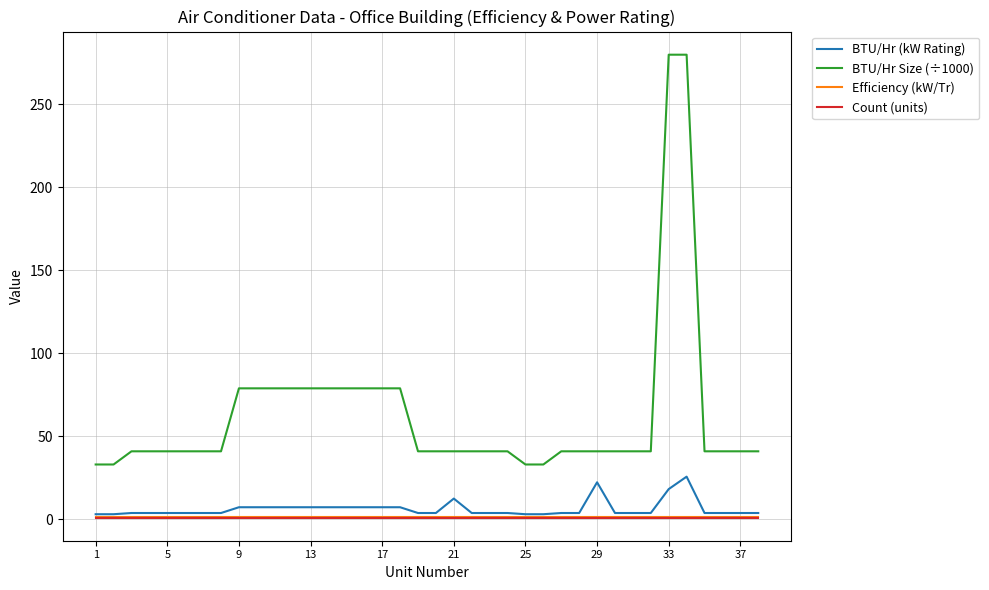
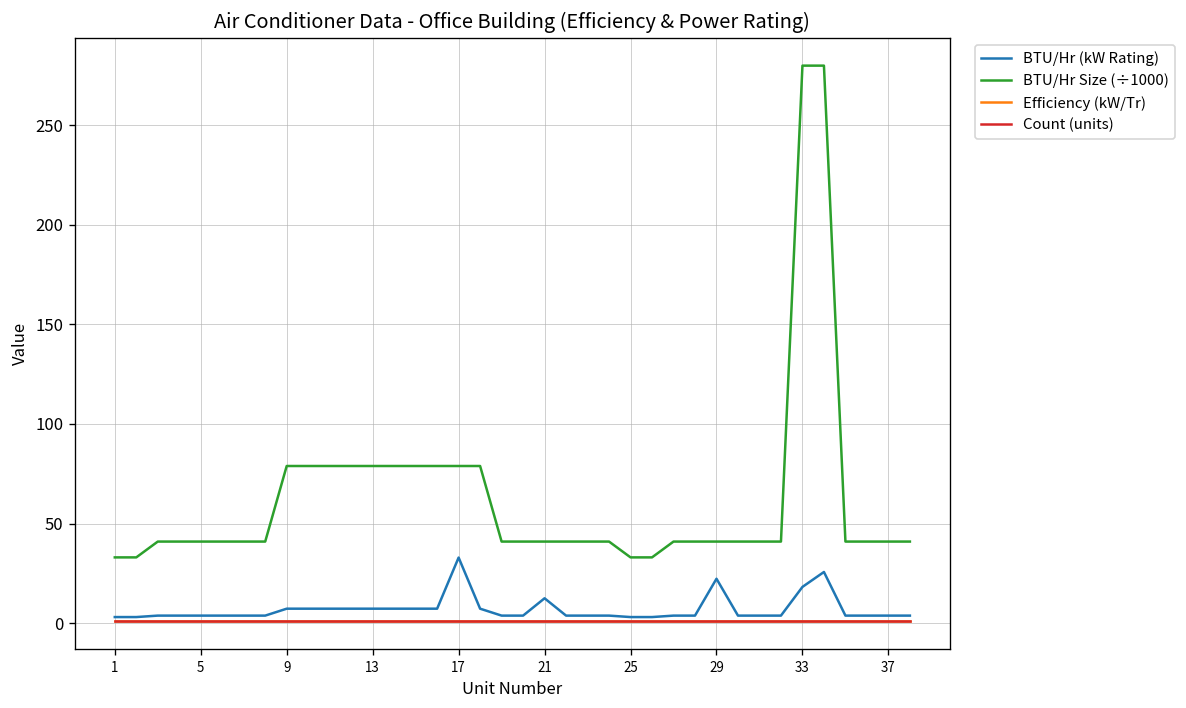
  {
    "BTU/Hr (kW Rating)": {
      "1": 3,
      "5": 4,
      "9": 7,
      "13": 7,
-     "17": 7,
+     "17": 33,
      "21": 12,
      "25": 3,
      "29": 22,
      "33": 18,
      "37": 4
    },
    "BTU/Hr Size (÷1000)": {
      "1": 33,
      "5": 41,
      "9": 79,
      "13": 79,
      "17": 79,
      "21": 41,
      "25": 33,
      "29": 41,
      "33": 280,
      "37": 41
    }
  }
